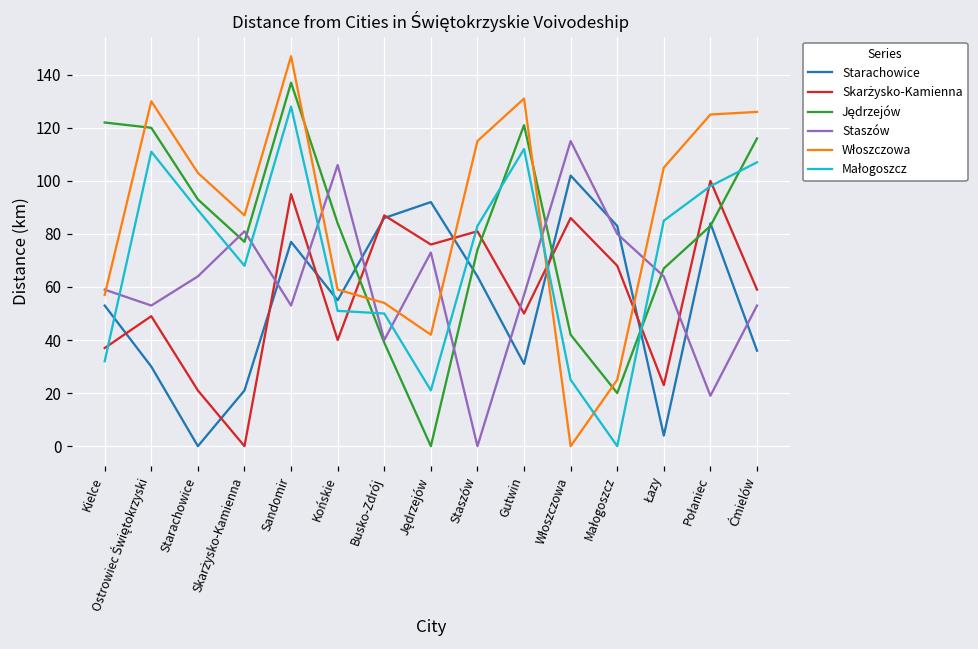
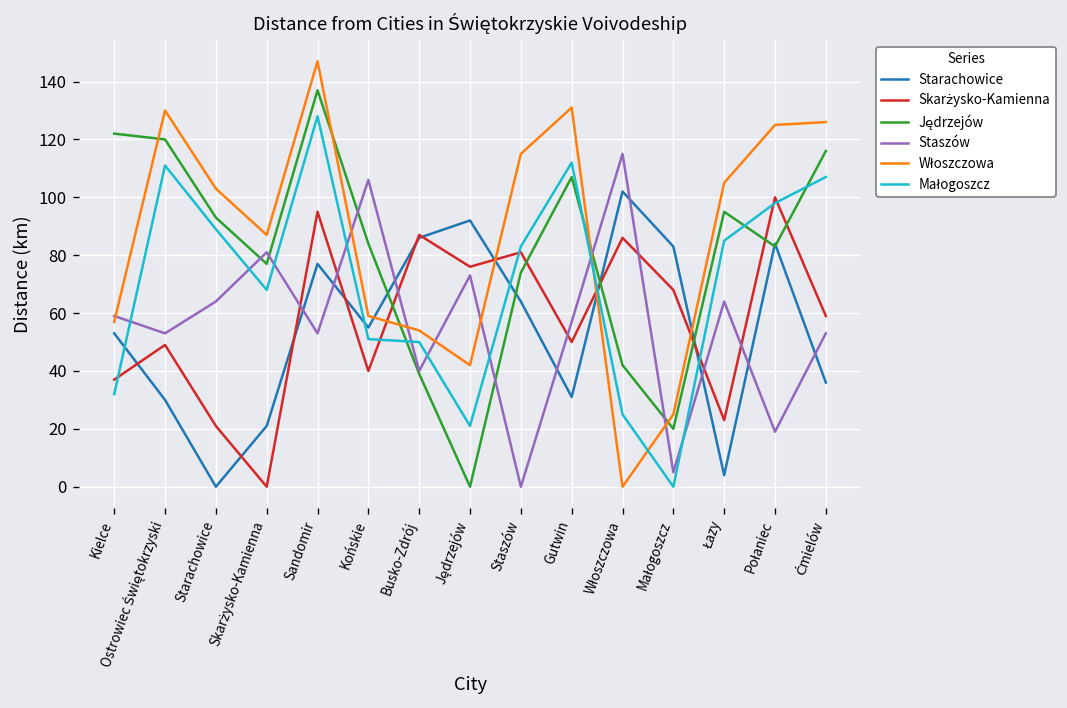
  {
    "Starachowice": {
      "Kielce": 53,
      "Ostrowiec Świętokrzyski": 30,
      "Starachowice": 0,
      "Skarżysko-Kamienna": 21,
      "Sandomir": 77,
      "Końskie": 55,
      "Jędrzejów": 92,
      "Staszów": 64,
      "Gutwin": 31,
      "Włoszczowa": 102,
      "Małogoszcz": 83,
      "Łazy": 4,
      "Ćmielów": 36
    },
    "Skarżysko-Kamienna": {
      "Kielce": 37,
      "Ostrowiec Świętokrzyski": 49,
      "Starachowice": 21,
      "Skarżysko-Kamienna": 0,
      "Sandomir": 95,
      "Końskie": 40,
      "Jędrzejów": 76,
      "Staszów": 81,
      "Gutwin": 50,
      "Włoszczowa": 86,
      "Małogoszcz": 68,
      "Łazy": 23,
      "Połaniec": 100,
      "Ćmielów": 59
    },
    "Jędrzejów": {
      "Kielce": 122,
      "Ostrowiec Świętokrzyski": 120,
      "Starachowice": 93,
      "Skarżysko-Kamienna": 77,
      "Sandomir": 137,
      "Końskie": 84,
      "Jędrzejów": 0,
      "Staszów": 74,
-     "Gutwin": 121,
+     "Gutwin": 107,
      "Włoszczowa": 42,
      "Małogoszcz": 20,
-     "Łazy": 67,
+     "Łazy": 95,
      "Ćmielów": 116
    },
    "Staszów": {
      "Kielce": 59,
      "Ostrowiec Świętokrzyski": 53,
      "Starachowice": 64,
      "Skarżysko-Kamienna": 81,
      "Sandomir": 53,
      "Końskie": 106,
      "Jędrzejów": 73,
      "Staszów": 0,
      "Gutwin": 57,
      "Włoszczowa": 115,
-     "Małogoszcz": 80,
+     "Małogoszcz": 5,
      "Łazy": 64,
      "Połaniec": 19,
      "Ćmielów": 53
    },
    "Włoszczowa": {
      "Kielce": 57,
      "Ostrowiec Świętokrzyski": 130,
      "Starachowice": 103,
      "Skarżysko-Kamienna": 87,
      "Sandomir": 147,
      "Końskie": 59,
      "Busko-Zdrój": 54,
      "Jędrzejów": 42,
      "Staszów": 115,
      "Gutwin": 131,
      "Włoszczowa": 0,
      "Małogoszcz": 25,
      "Łazy": 105,
      "Połaniec": 125,
      "Ćmielów": 126
    },
    "Małogoszcz": {
      "Kielce": 32,
      "Ostrowiec Świętokrzyski": 111,
      "Starachowice": 89,
      "Skarżysko-Kamienna": 68,
      "Sandomir": 128,
      "Końskie": 51,
      "Busko-Zdrój": 50,
      "Jędrzejów": 21,
      "Staszów": 83,
      "Gutwin": 112,
      "Włoszczowa": 25,
      "Małogoszcz": 0,
      "Łazy": 85,
      "Połaniec": 98,
      "Ćmielów": 107
    }
  }
